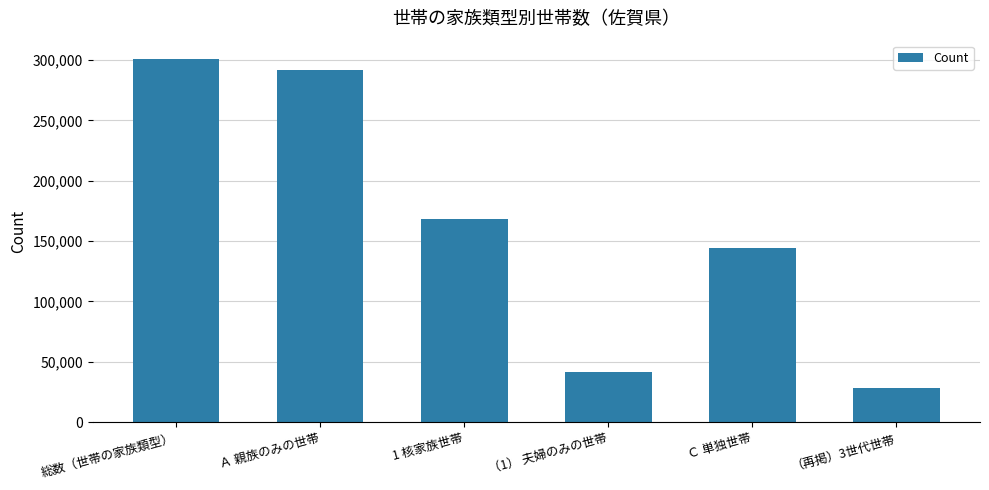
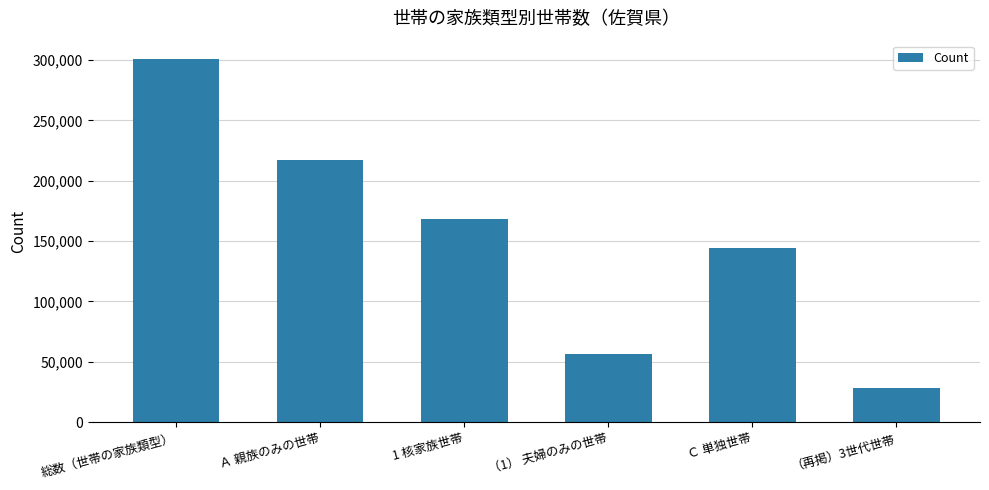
  {
    "総数（世帯の家族類型）": "301,000",
-   "Ａ 親族のみの世帯": "292,000",
+   "Ａ 親族のみの世帯": "218,000",
    "1 核家族世帯": "168,000",
-   "（1） 夫婦のみの世帯": "41,000",
+   "（1） 夫婦のみの世帯": "57,000",
    "Ｃ 単独世帯": "144,000",
    "（再掲）3世代世帯": "28,000"
  }
